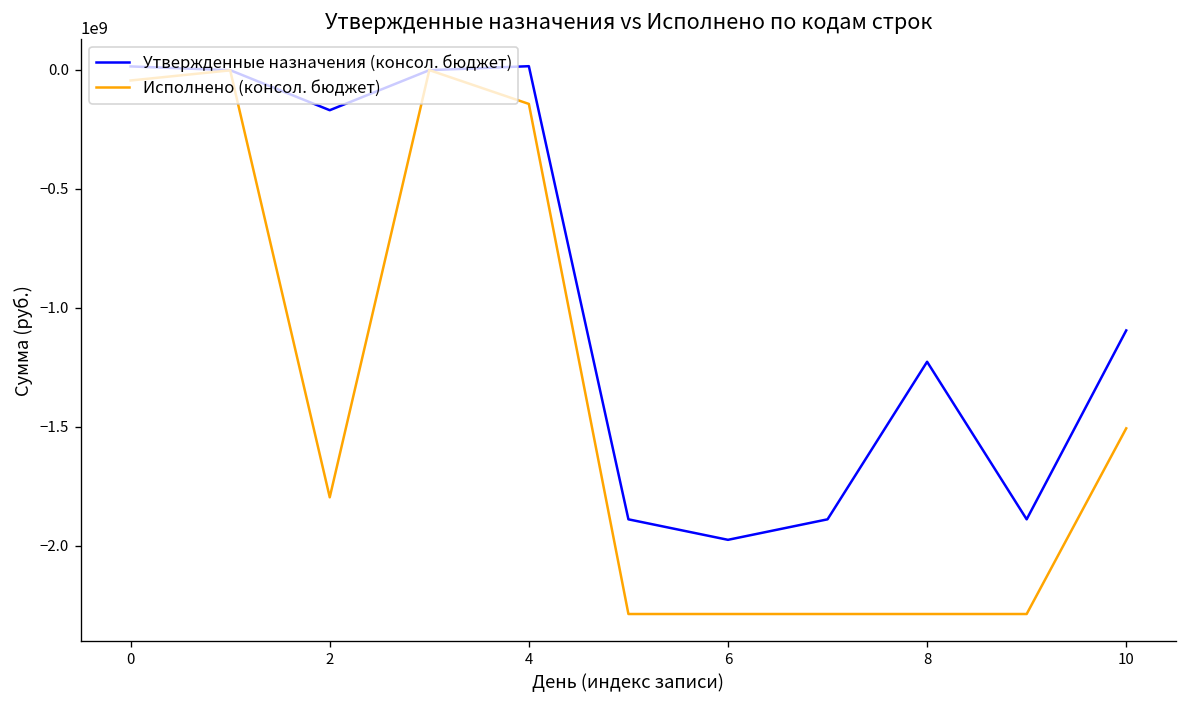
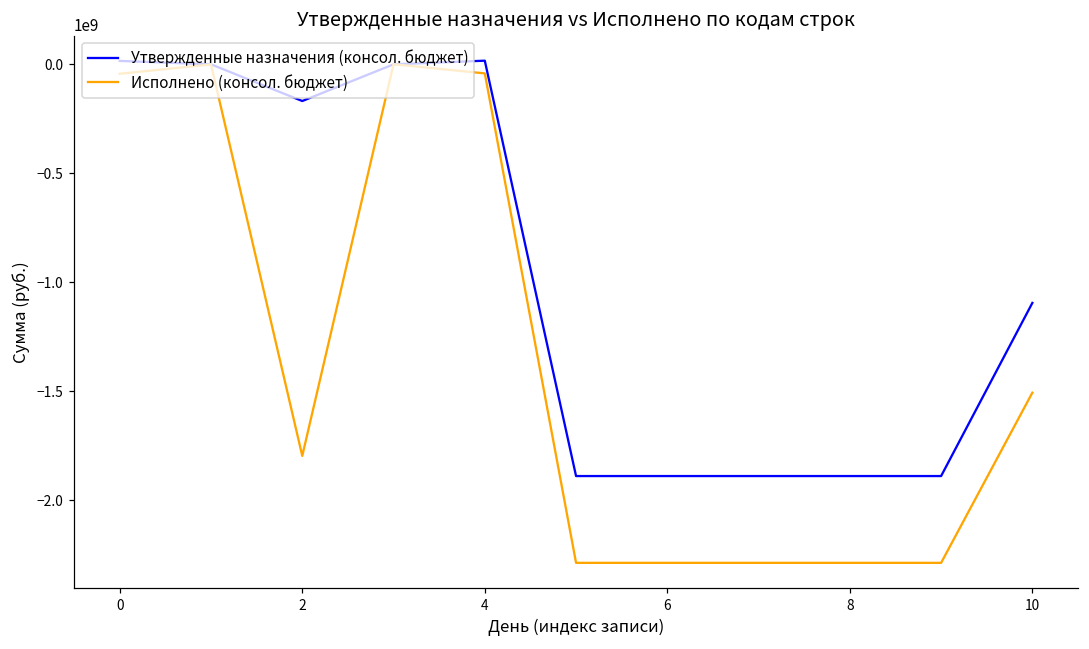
  {
    "Утвержденные назначения (консол. бюджет)": {
      "2": -170000000,
      "4": 20000000,
-     "6": -1970000000,
-     "8": -1230000000,
+     "6": -1890000000,
+     "8": -1890000000,
      "10": -1090000000
    },
    "Исполнено (консол. бюджет)": {
      "2": -1800000000,
-     "4": -140000000,
+     "4": -40000000,
      "6": -2290000000,
      "8": -2290000000,
      "10": -1510000000
    }
  }
